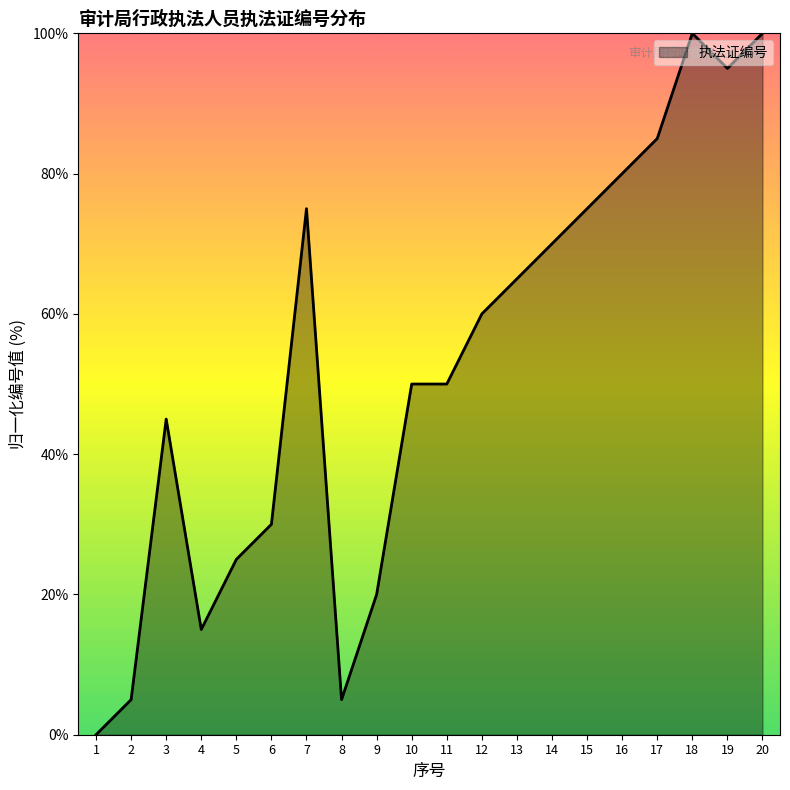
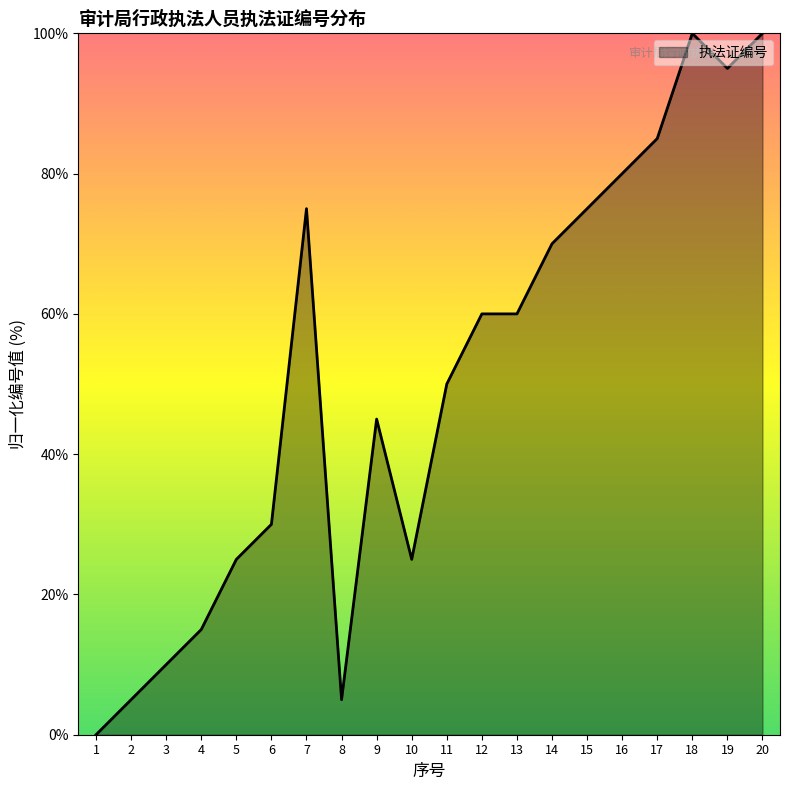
  {
    "1": "0%",
    "2": "5%",
-   "3": "45%",
+   "3": "10%",
    "4": "15%",
    "5": "25%",
    "6": "30%",
    "7": "75%",
    "8": "5%",
-   "9": "20%",
-   "10": "50%",
+   "9": "45%",
+   "10": "25%",
    "11": "50%",
    "12": "60%",
-   "13": "65%",
+   "13": "60%",
    "14": "70%",
    "15": "75%",
    "16": "80%",
    "17": "85%",
    "18": "100%",
    "19": "95%",
    "20": "100%"
  }
